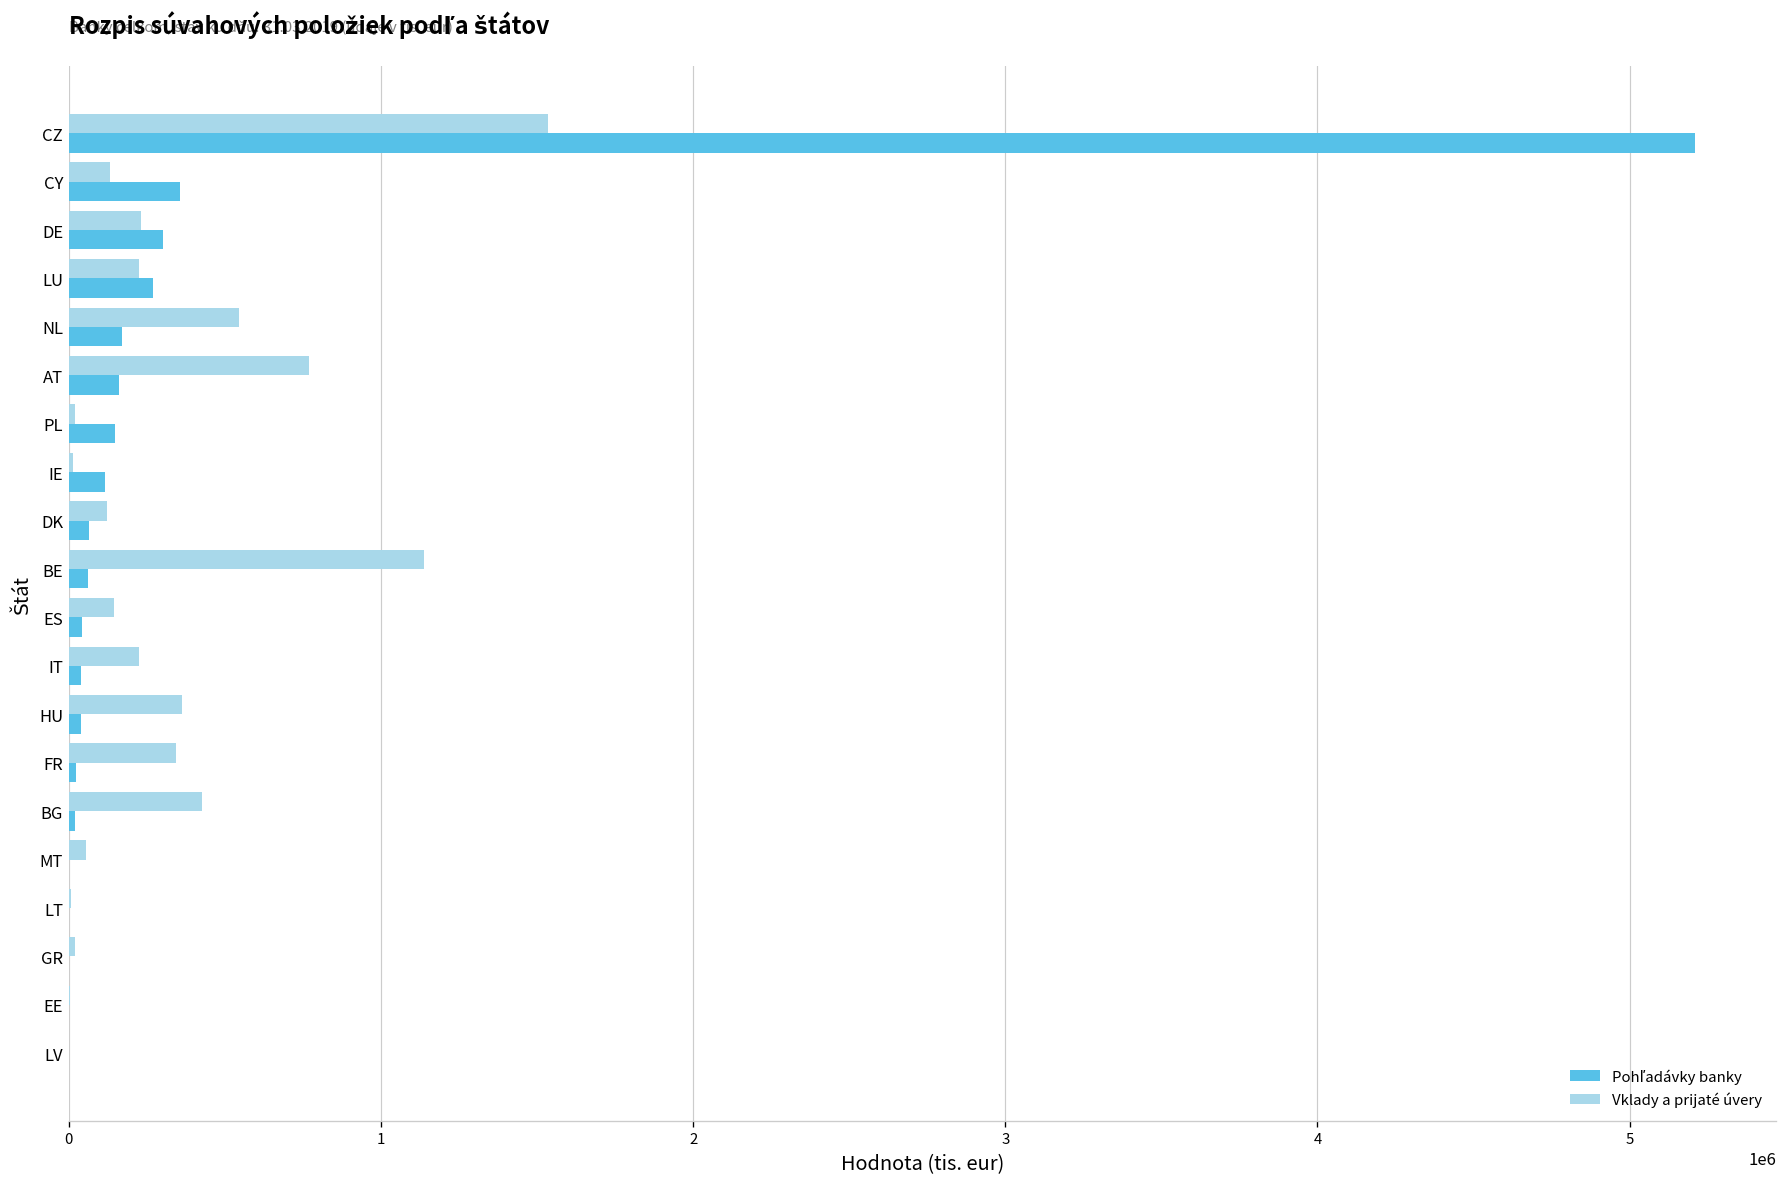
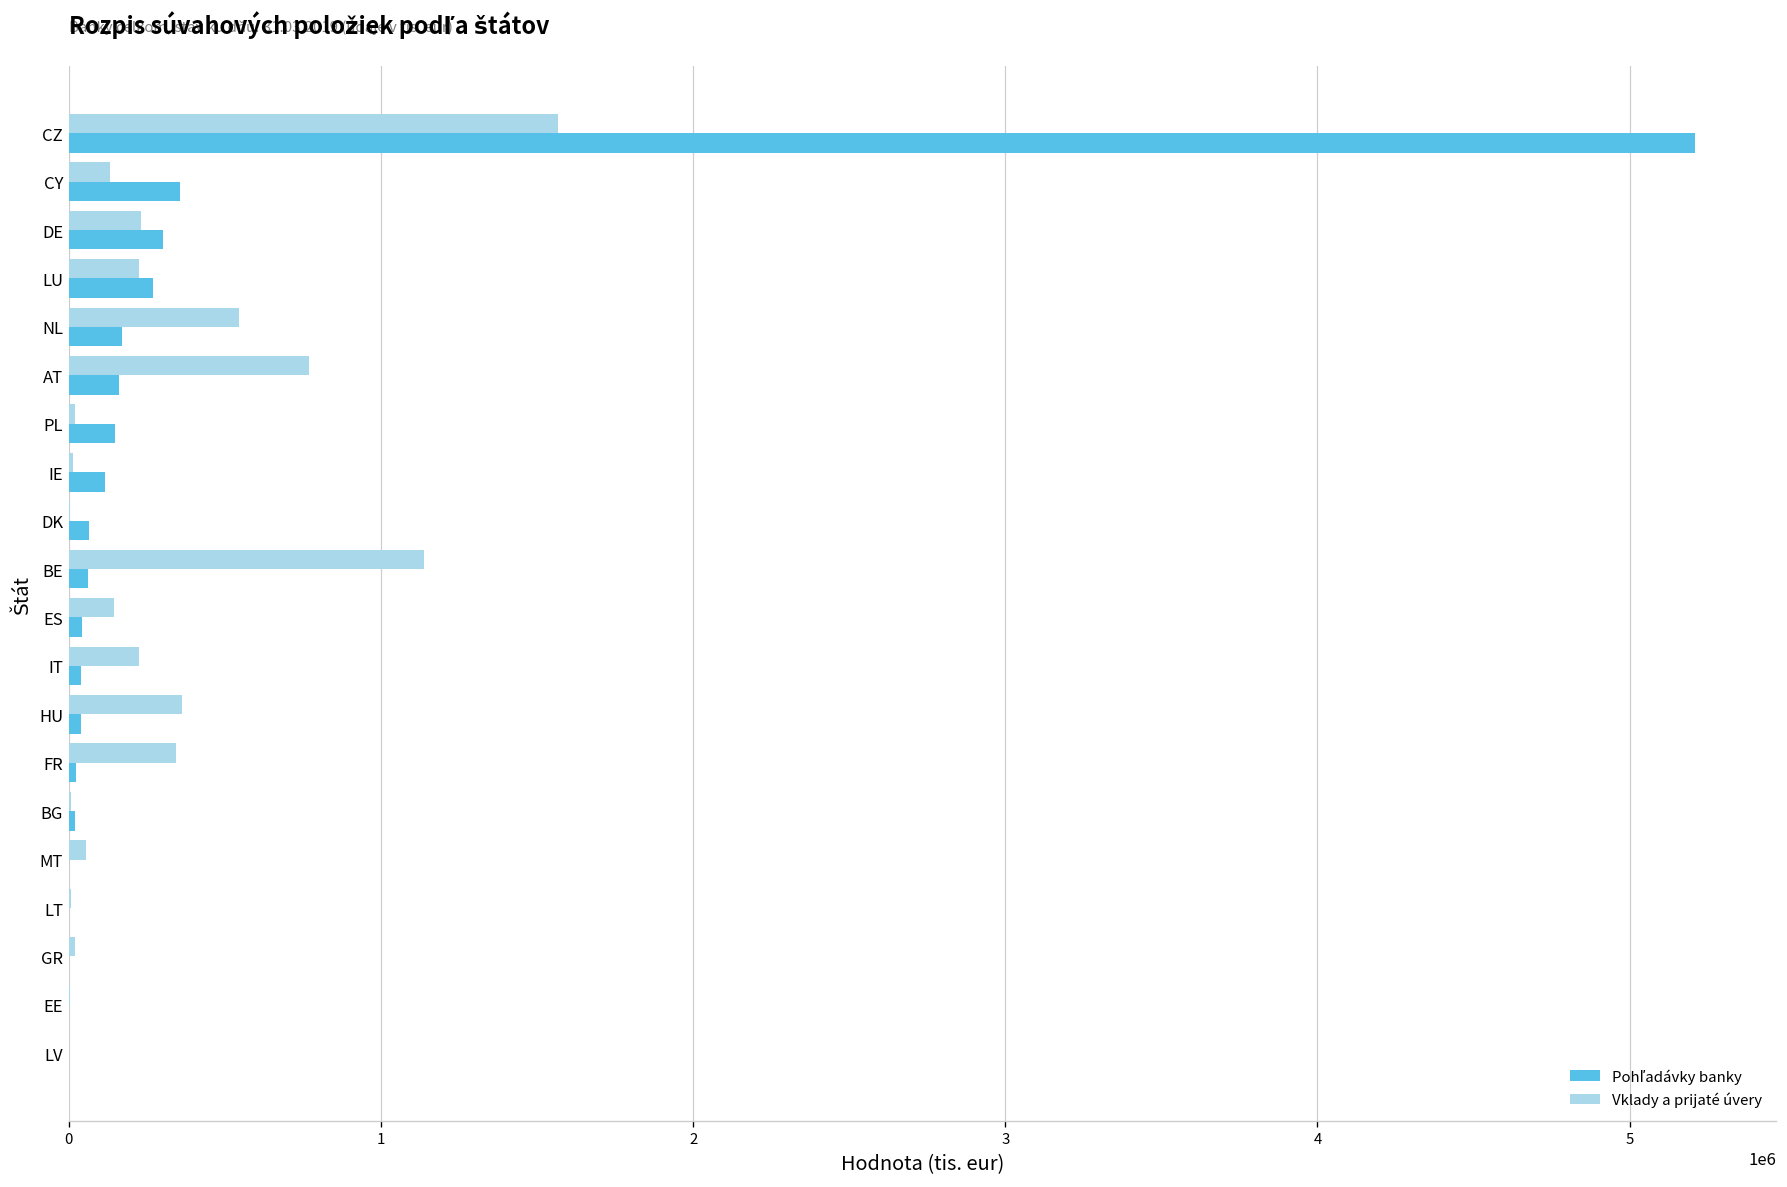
  {
    "Pohľadávky banky": {
      "CZ": 5210000,
      "CY": 360000,
      "DE": 300000,
      "LU": 270000,
      "NL": 170000,
      "AT": 160000,
      "PL": 150000,
      "IE": 120000,
      "DK": 60000,
      "BE": 60000,
      "ES": 40000,
      "IT": 40000,
      "HU": 40000,
      "FR": 20000,
      "BG": 20000
    },
    "Vklady a prijaté úvery": {
-     "CZ": 1530000,
+     "CZ": 1570000,
      "CY": 130000,
      "DE": 230000,
      "LU": 220000,
      "NL": 540000,
      "AT": 770000,
      "PL": 20000,
      "IE": 10000,
-     "DK": 120000,
+     "DK": 0,
      "BE": 1140000,
      "ES": 140000,
      "IT": 230000,
      "HU": 360000,
      "FR": 340000,
-     "BG": 430000,
+     "BG": 10000,
      "MT": 60000,
      "GR": 20000
    }
  }
